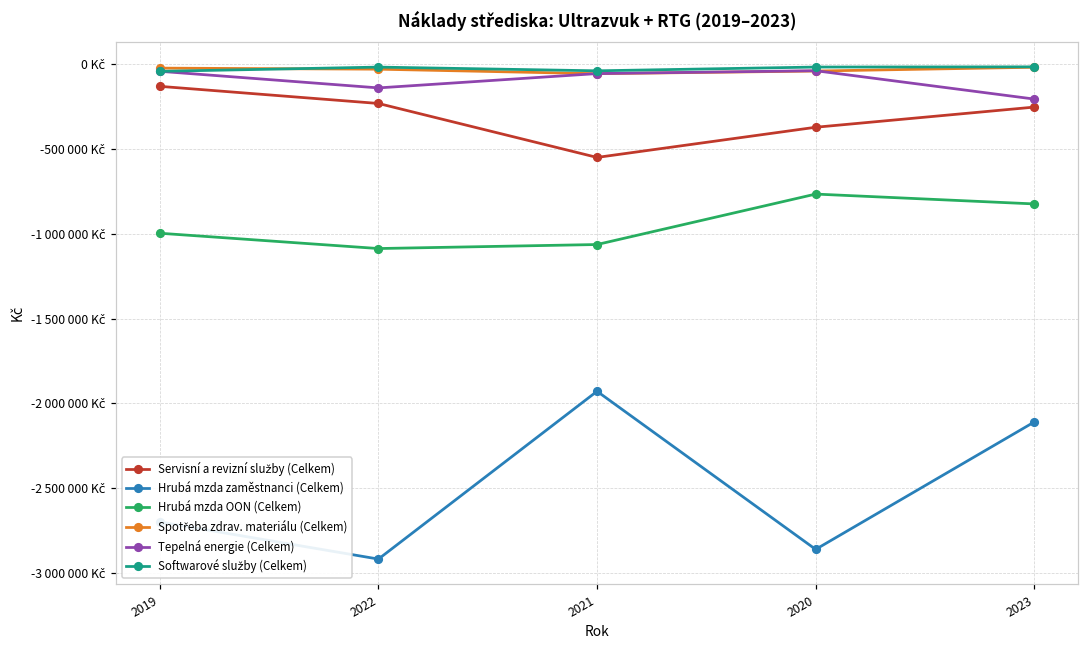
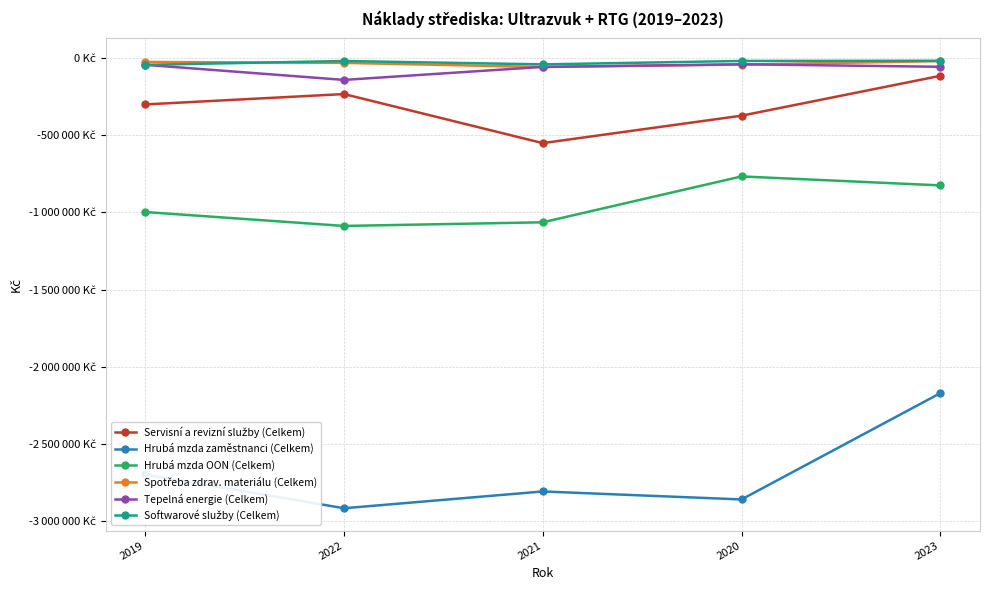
  {
    "Servisní a revizní služby (Celkem)": {
-     "2019": "-130000 Kč",
+     "2019": "-300000 Kč",
      "2022": "-230000 Kč",
      "2021": "-550000 Kč",
      "2020": "-370000 Kč",
-     "2023": "-260000 Kč"
+     "2023": "-120000 Kč"
    },
    "Hrubá mzda zaměstnanci (Celkem)": {
      "2022": "-2920000 Kč",
-     "2021": "-1930000 Kč",
+     "2021": "-2810000 Kč",
      "2020": "-2860000 Kč",
-     "2023": "-2110000 Kč"
+     "2023": "-2170000 Kč"
    },
    "Spotřeba zdrav. materiálu (Celkem)": {
      "2019": "-30000 Kč"
    },
    "Tepelná energie (Celkem)": {
      "2022": "-140000 Kč",
-     "2023": "-210000 Kč"
+     "2023": "-60000 Kč"
    }
  }
